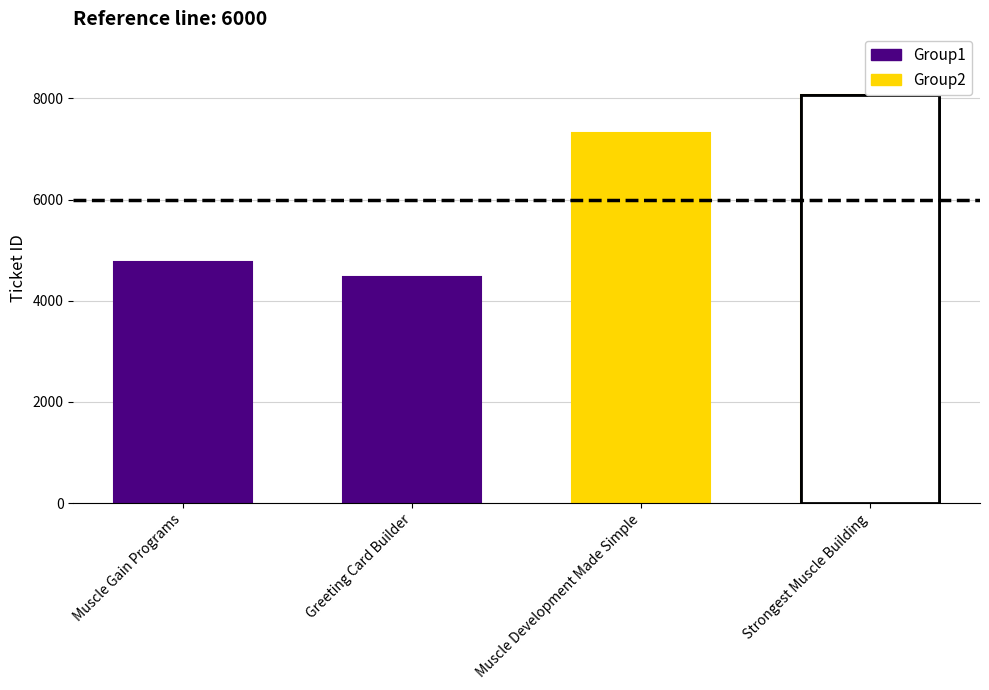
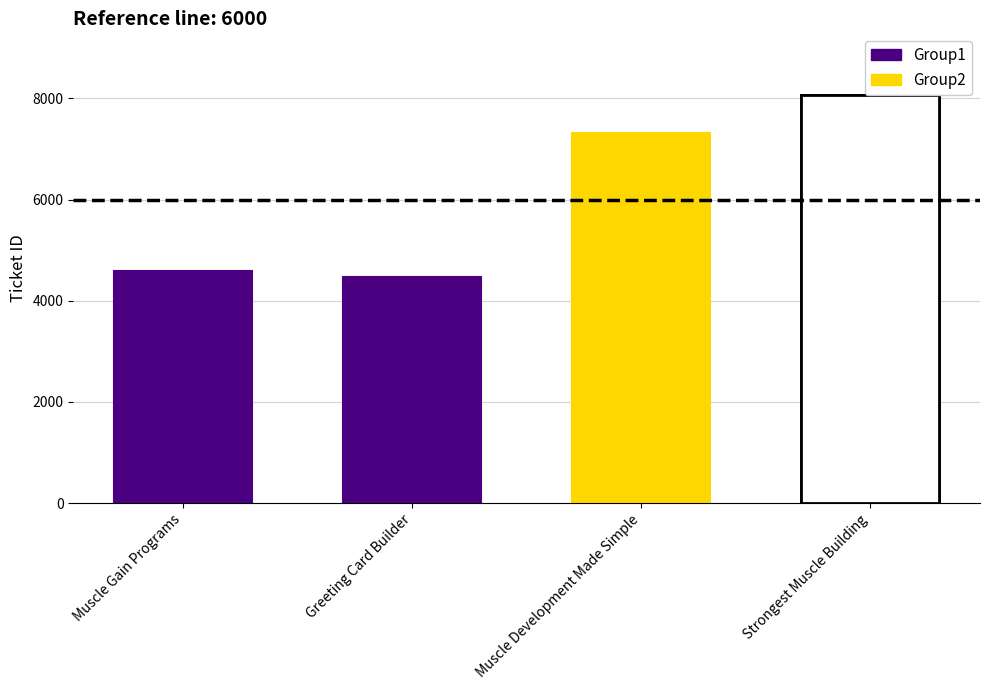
  {
-   "Muscle Gain Programs": 4800,
+   "Muscle Gain Programs": 4600,
    "Greeting Card Builder": 4500,
    "Muscle Development Made Simple": 7300
  }
